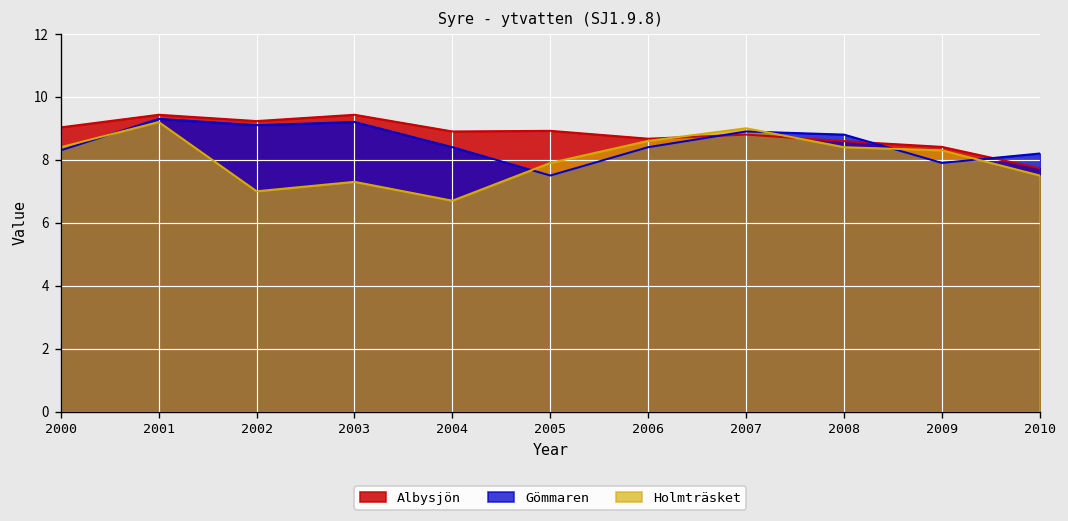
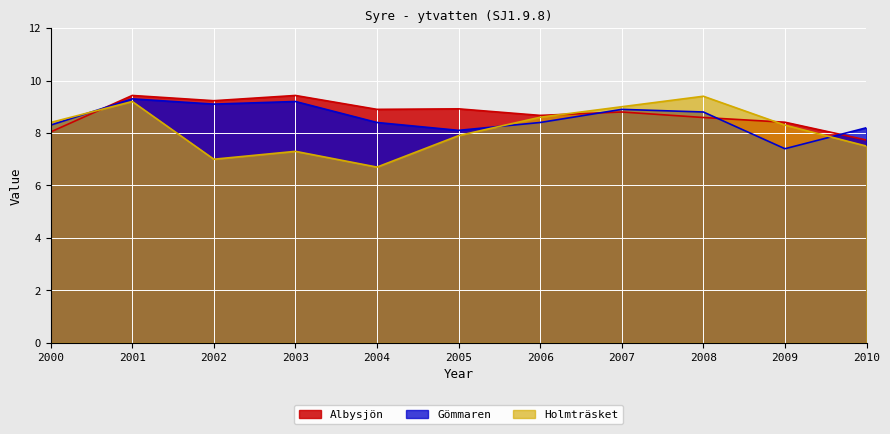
  {
    "Albysjön": {
-     "2000": 9.0,
+     "2000": 8.0,
      "2001": 9.4,
      "2002": 9.2,
      "2003": 9.4,
      "2004": 8.9,
      "2005": 8.9,
      "2007": 8.8,
      "2008": 8.6,
      "2009": 8.4,
      "2010": 7.7
    },
    "Gömmaren": {
      "2000": 8.3,
      "2001": 9.3,
      "2002": 9.1,
      "2003": 9.2,
      "2004": 8.4,
-     "2005": 7.5,
+     "2005": 8.1,
      "2006": 8.4,
      "2007": 8.9,
      "2008": 8.8,
-     "2009": 7.9,
+     "2009": 7.4,
      "2010": 8.2
    },
    "Holmträsket": {
      "2000": 8.4,
      "2001": 9.2,
      "2002": 7.0,
      "2003": 7.3,
      "2004": 6.7,
      "2005": 7.9,
      "2007": 9.0,
-     "2008": 8.4,
+     "2008": 9.4,
      "2009": 8.3,
      "2010": 7.5
    }
  }
